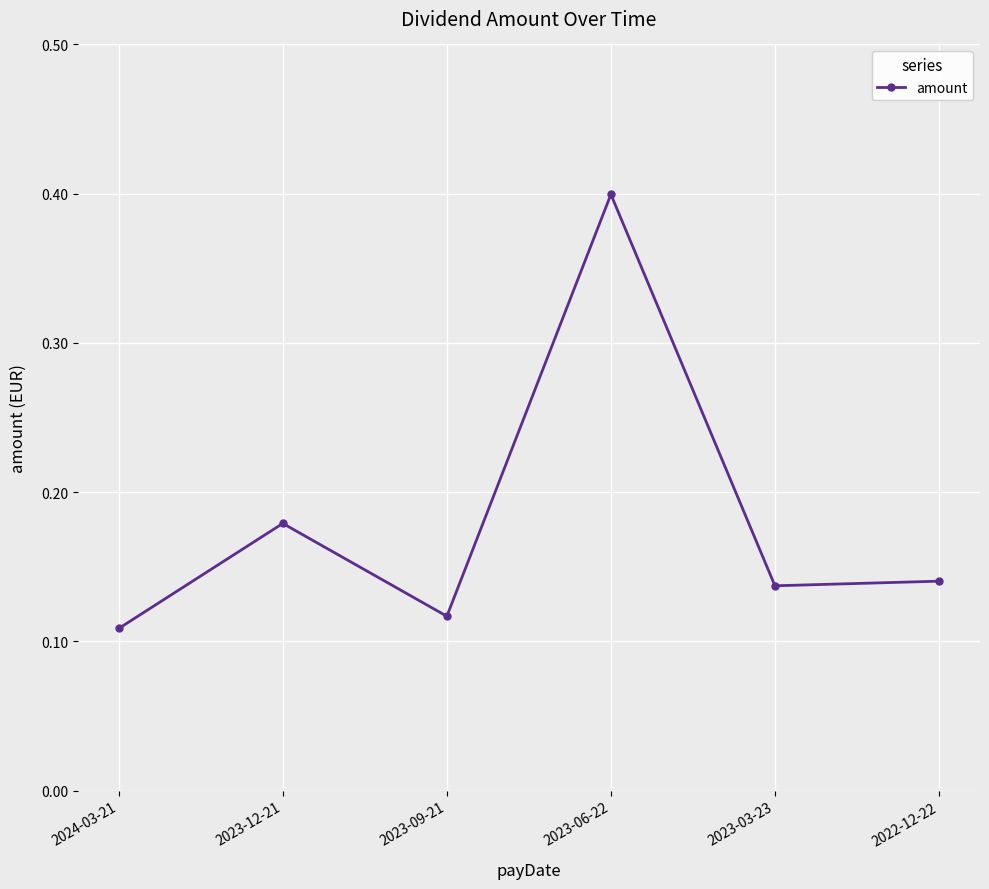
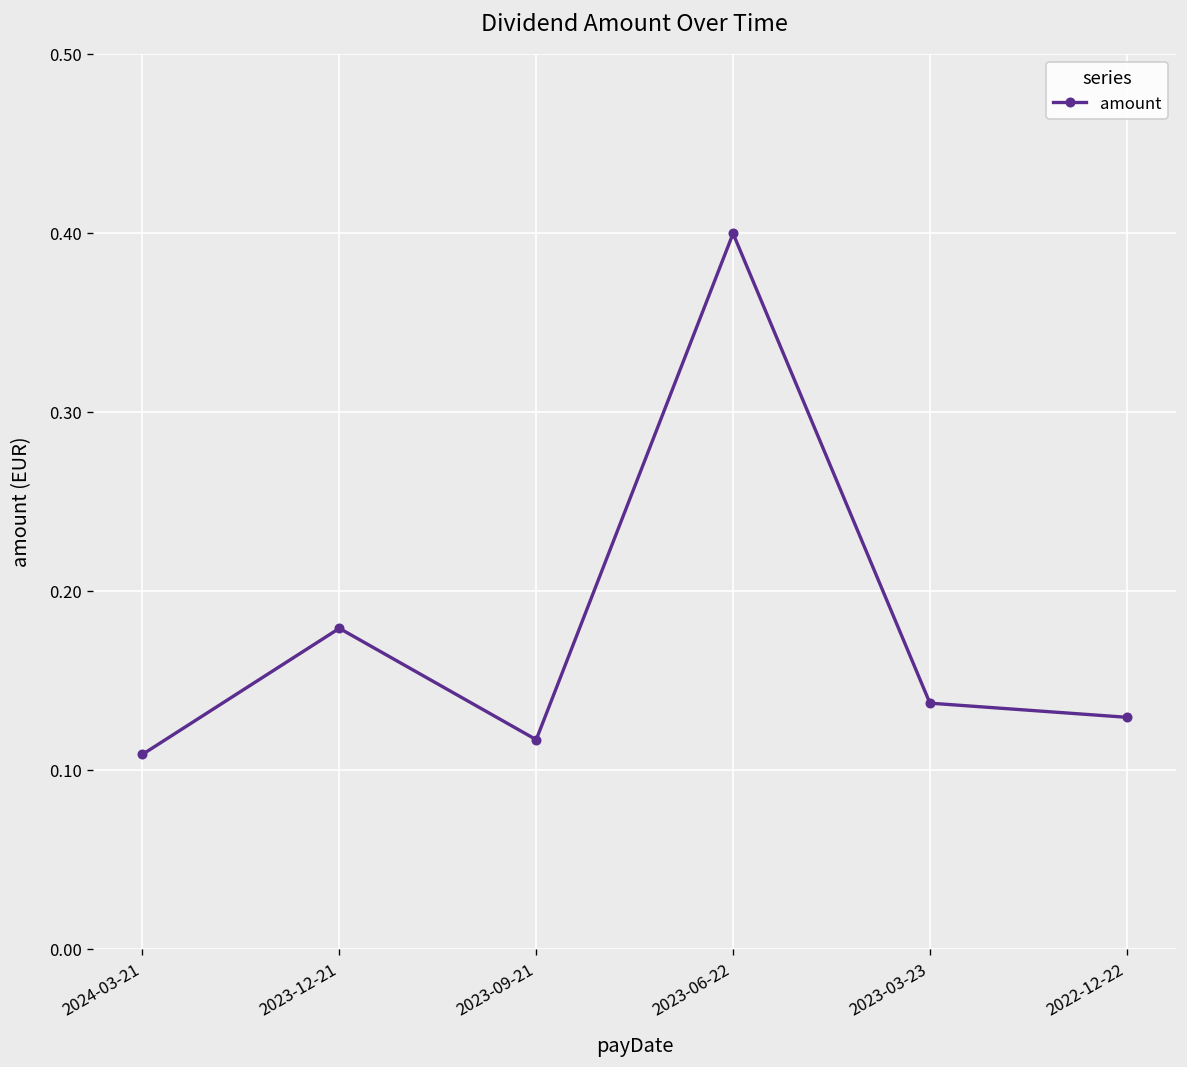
  {
    "2024-03-21": 0.109,
    "2023-12-21": 0.179,
    "2023-09-21": 0.117,
    "2023-06-22": 0.400,
    "2023-03-23": 0.137,
-   "2022-12-22": 0.140
+   "2022-12-22": 0.129
  }
